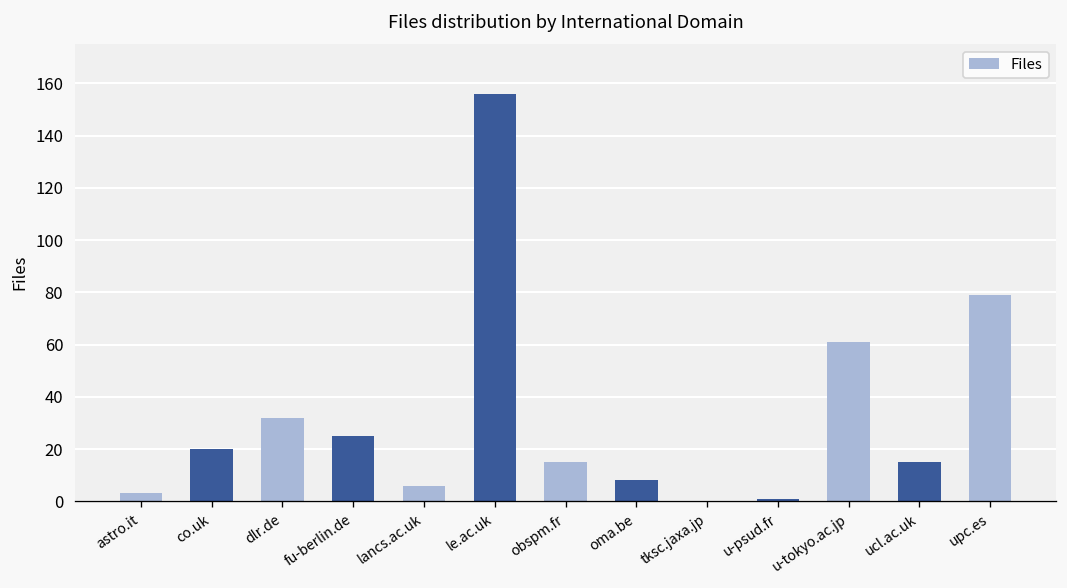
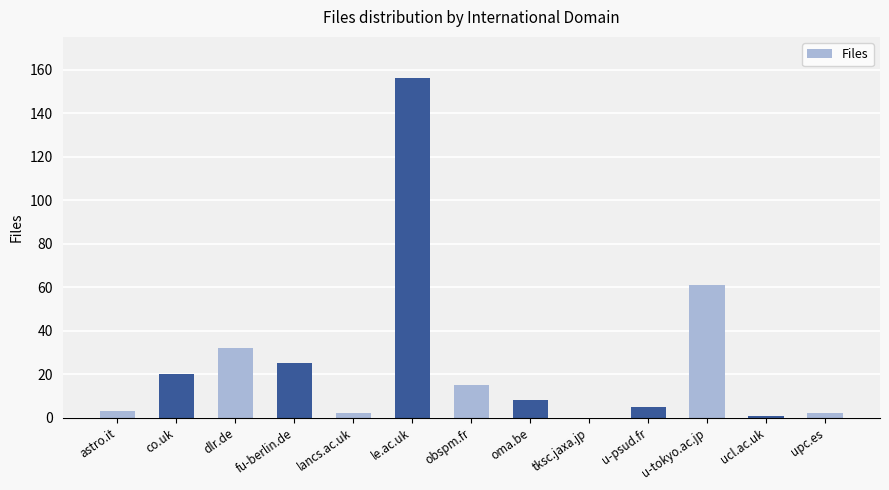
  {
    "astro.it": 3,
    "co.uk": 20,
    "dlr.de": 32,
    "fu-berlin.de": 25,
-   "lancs.ac.uk": 6,
+   "lancs.ac.uk": 2,
    "le.ac.uk": 156,
    "obspm.fr": 15,
    "oma.be": 8,
    "tksc.jaxa.jp": 0,
-   "u-psud.fr": 1,
+   "u-psud.fr": 5,
    "u-tokyo.ac.jp": 61,
-   "ucl.ac.uk": 15,
-   "upc.es": 79
+   "ucl.ac.uk": 1,
+   "upc.es": 2
  }
